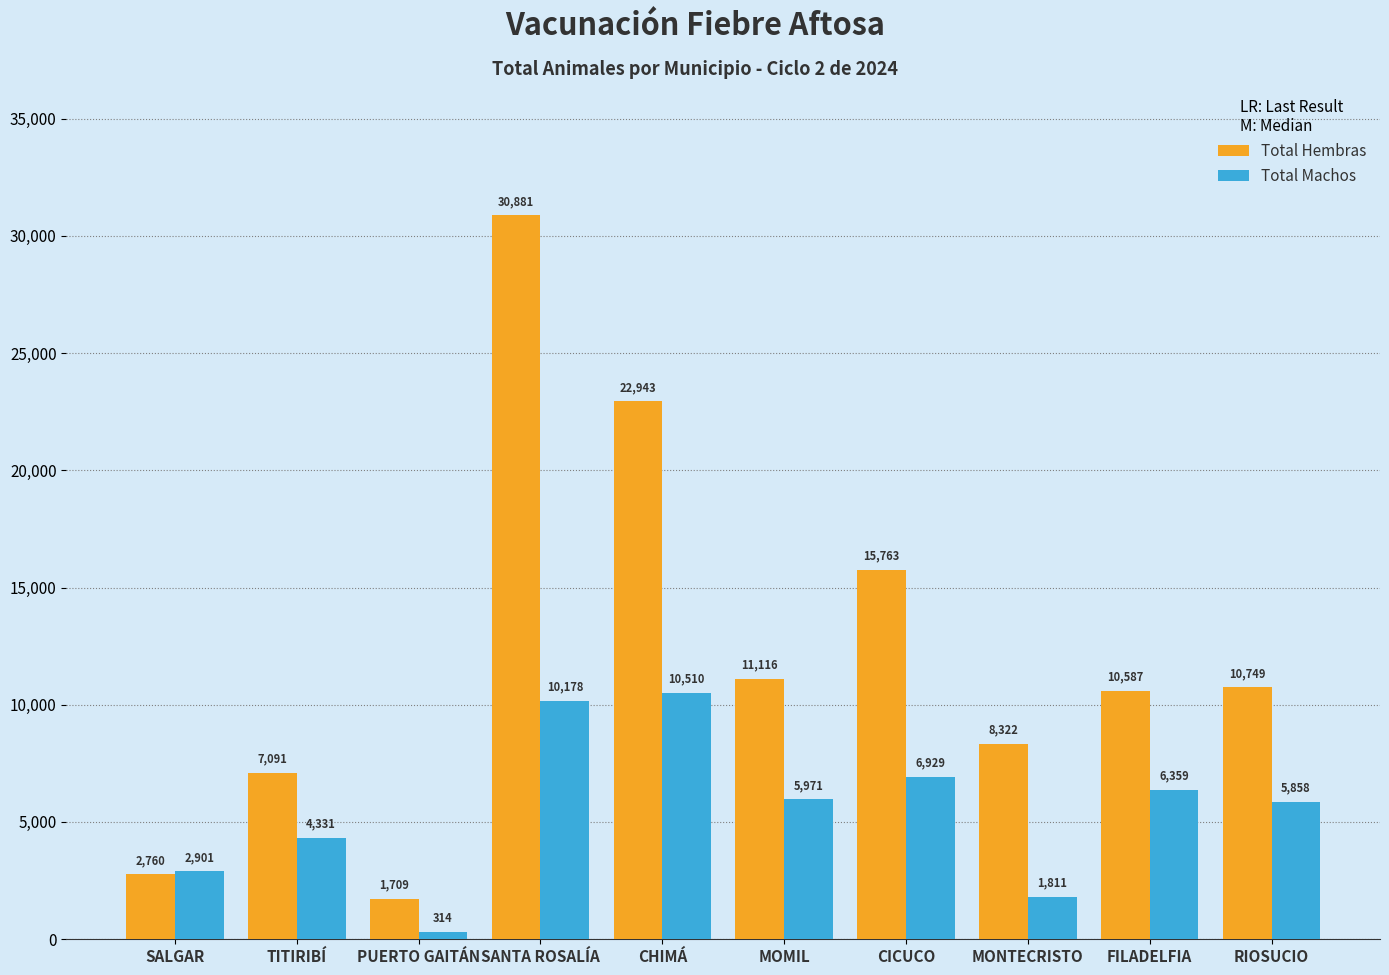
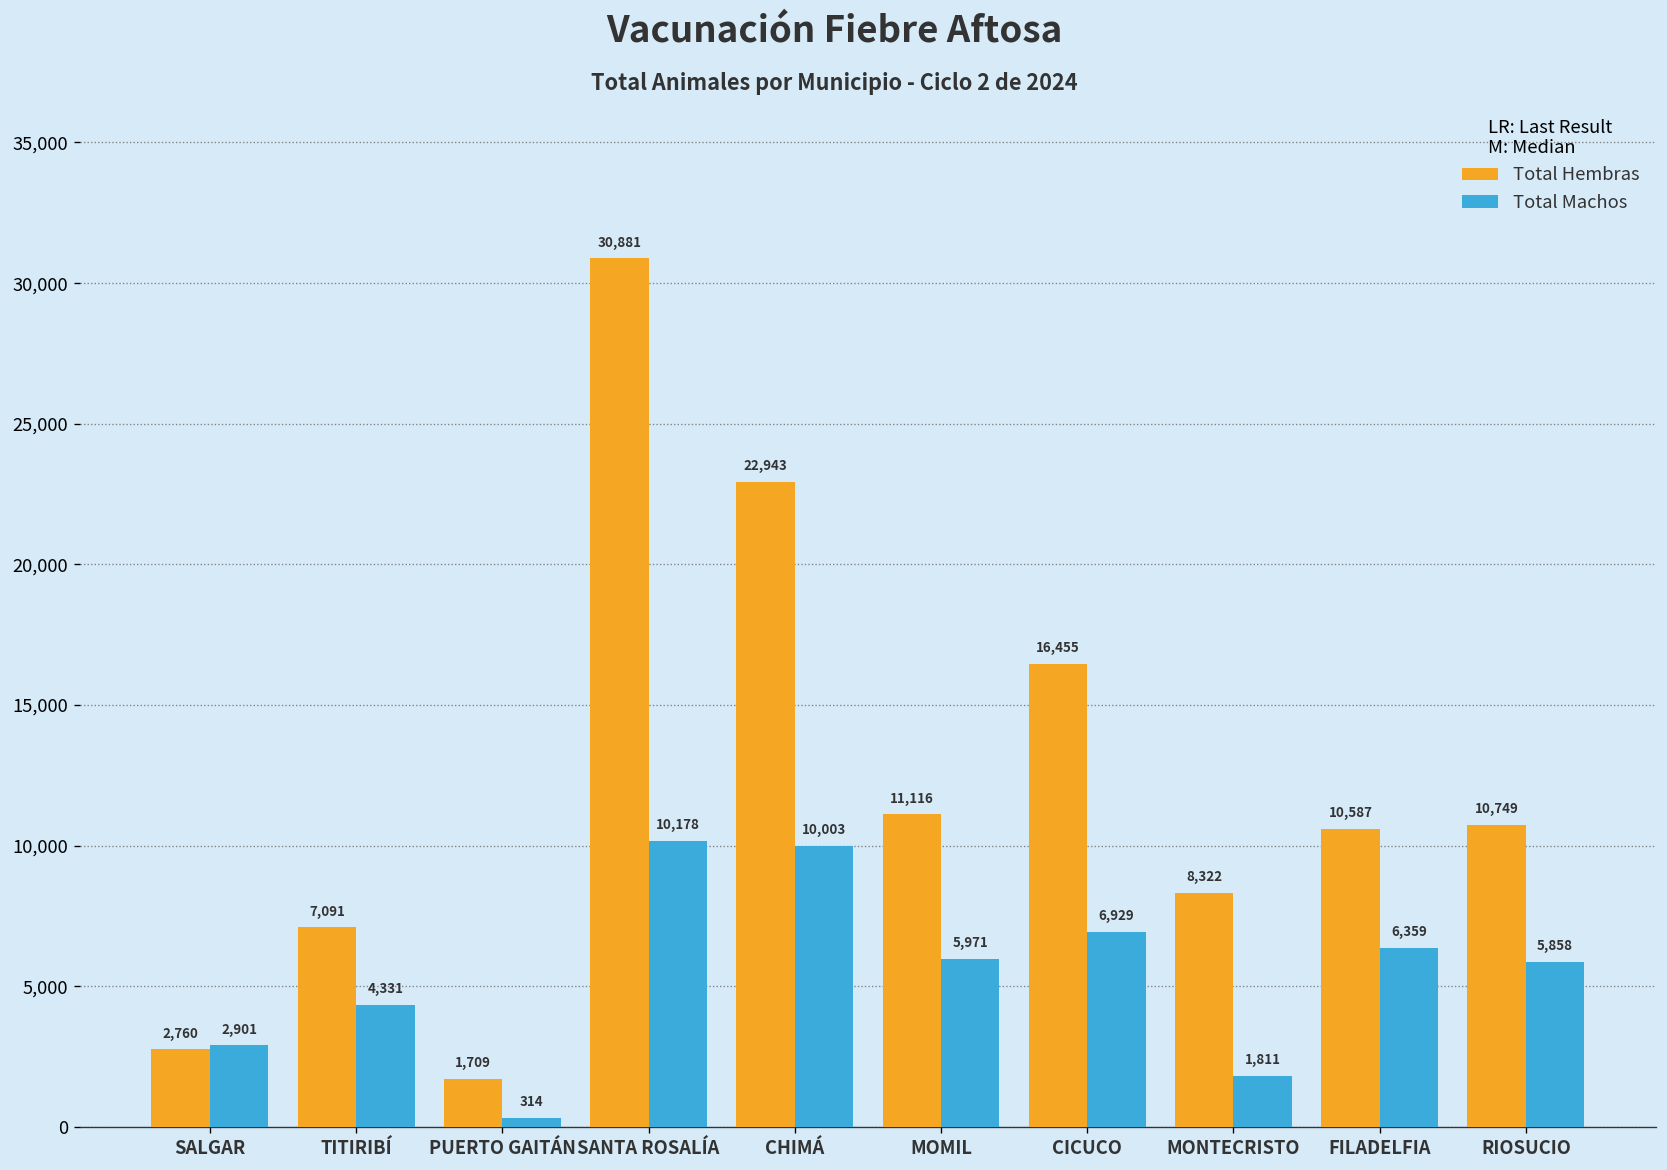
  {
    "Total Hembras": {
      "SALGAR": "2,760",
      "TITIRIBÍ": "7,091",
      "PUERTO GAITÁN": "1,709",
      "SANTA ROSALÍA": "30,881",
      "CHIMÁ": "22,943",
      "MOMIL": "11,116",
-     "CICUCO": "15,763",
+     "CICUCO": "16,455",
      "MONTECRISTO": "8,322",
      "FILADELFIA": "10,587",
      "RIOSUCIO": "10,749"
    },
    "Total Machos": {
      "SALGAR": "2,901",
      "TITIRIBÍ": "4,331",
      "PUERTO GAITÁN": "314",
      "SANTA ROSALÍA": "10,178",
-     "CHIMÁ": "10,510",
+     "CHIMÁ": "10,003",
      "MOMIL": "5,971",
      "CICUCO": "6,929",
      "MONTECRISTO": "1,811",
      "FILADELFIA": "6,359",
      "RIOSUCIO": "5,858"
    }
  }
